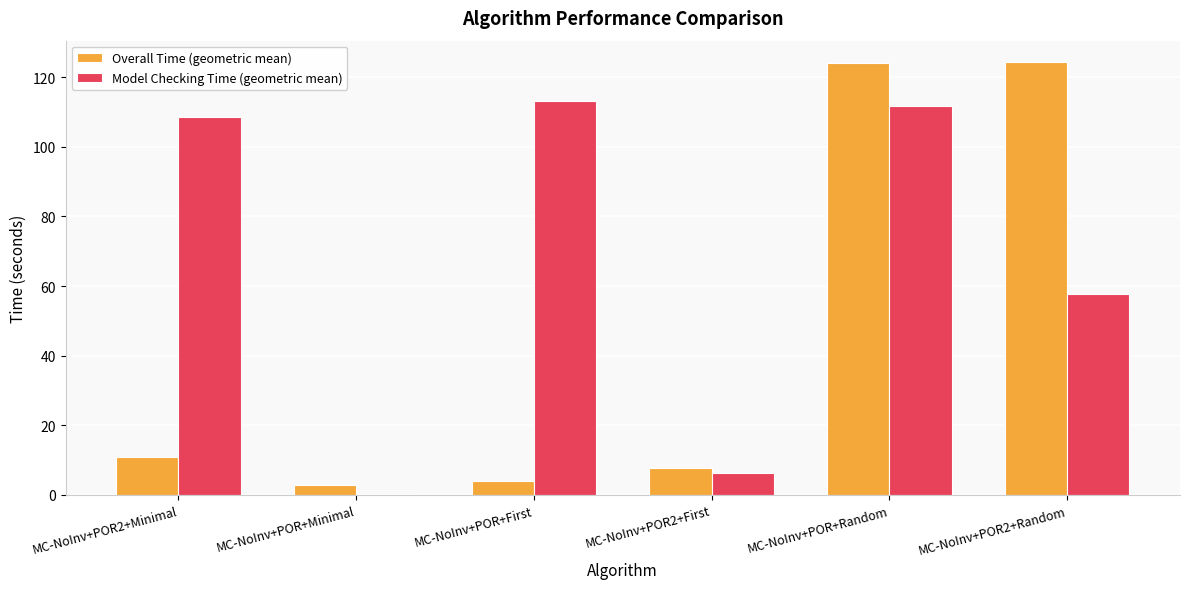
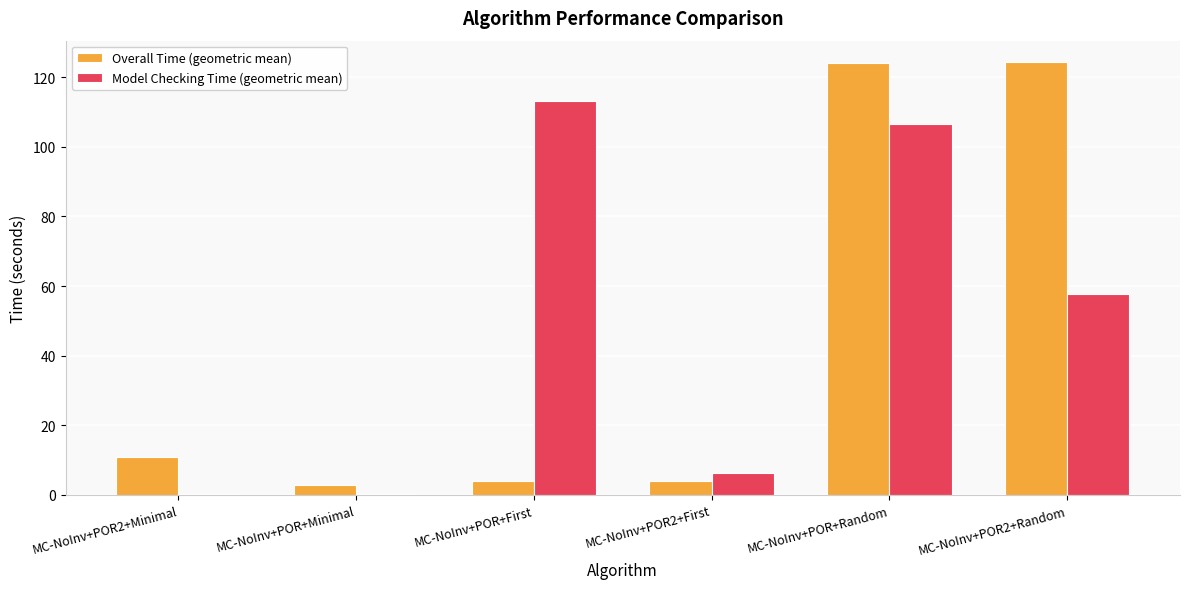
  {
    "Overall Time (geometric mean)": {
      "MC-NoInv+POR2+Minimal": 11,
      "MC-NoInv+POR+Minimal": 3,
      "MC-NoInv+POR+First": 4,
-     "MC-NoInv+POR2+First": 8,
+     "MC-NoInv+POR2+First": 4,
      "MC-NoInv+POR+Random": 124,
      "MC-NoInv+POR2+Random": 124
    },
    "Model Checking Time (geometric mean)": {
-     "MC-NoInv+POR2+Minimal": 109,
+     "MC-NoInv+POR2+Minimal": 0,
      "MC-NoInv+POR+First": 113,
      "MC-NoInv+POR2+First": 6,
-     "MC-NoInv+POR+Random": 112,
+     "MC-NoInv+POR+Random": 107,
      "MC-NoInv+POR2+Random": 58
    }
  }
